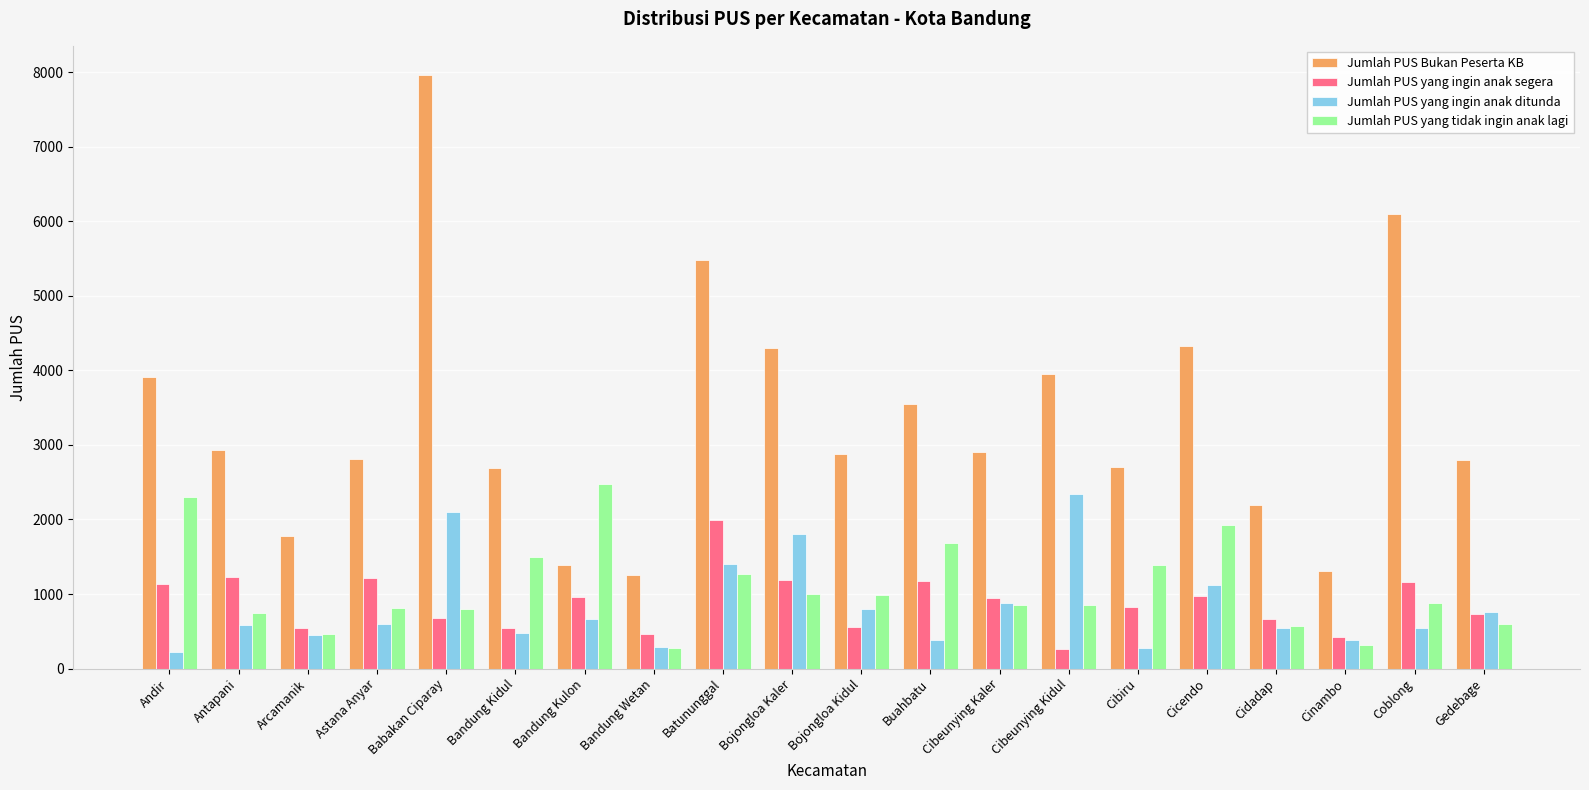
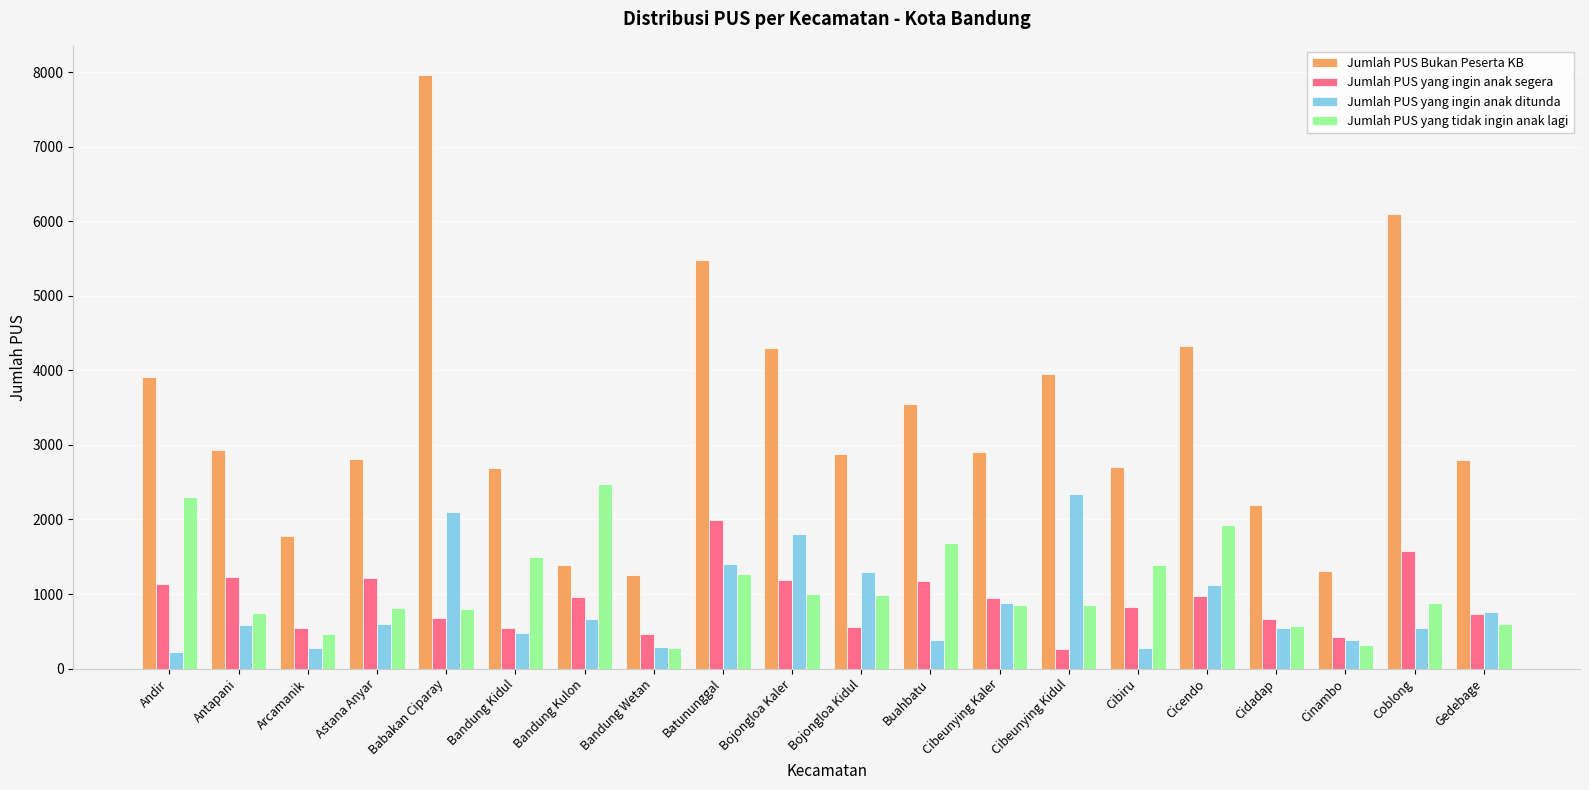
  {
    "Jumlah PUS Bukan Peserta KB": {
      "Andir": 3900,
      "Antapani": 2900,
      "Arcamanik": 1800,
      "Astana Anyar": 2800,
      "Babakan Ciparay": 8000,
      "Bandung Kidul": 2700,
      "Bandung Kulon": 1400,
      "Bandung Wetan": 1300,
      "Batununggal": 5500,
      "Bojongloa Kaler": 4300,
      "Bojongloa Kidul": 2900,
      "Buahbatu": 3500,
      "Cibeunying Kaler": 2900,
      "Cibeunying Kidul": 4000,
      "Cibiru": 2700,
      "Cicendo": 4300,
      "Cidadap": 2200,
      "Cinambo": 1300,
      "Coblong": 6100,
      "Gedebage": 2800
    },
    "Jumlah PUS yang ingin anak segera": {
      "Andir": 1100,
      "Antapani": 1200,
      "Arcamanik": 500,
      "Astana Anyar": 1200,
      "Babakan Ciparay": 700,
      "Bandung Kidul": 500,
      "Bandung Kulon": 1000,
      "Bandung Wetan": 500,
      "Batununggal": 2000,
      "Bojongloa Kaler": 1200,
      "Bojongloa Kidul": 600,
      "Buahbatu": 1200,
      "Cibeunying Kaler": 900,
      "Cibeunying Kidul": 300,
      "Cibiru": 800,
      "Cicendo": 1000,
      "Cidadap": 700,
      "Cinambo": 400,
-     "Coblong": 1200,
+     "Coblong": 1600,
      "Gedebage": 700
    },
    "Jumlah PUS yang ingin anak ditunda": {
      "Andir": 200,
      "Antapani": 600,
-     "Arcamanik": 500,
+     "Arcamanik": 300,
      "Astana Anyar": 600,
      "Babakan Ciparay": 2100,
      "Bandung Kidul": 500,
      "Bandung Kulon": 700,
      "Bandung Wetan": 300,
      "Batununggal": 1400,
      "Bojongloa Kaler": 1800,
-     "Bojongloa Kidul": 800,
+     "Bojongloa Kidul": 1300,
      "Buahbatu": 400,
      "Cibeunying Kaler": 900,
      "Cibeunying Kidul": 2300,
      "Cibiru": 300,
      "Cicendo": 1100,
      "Cidadap": 600,
      "Cinambo": 400,
      "Coblong": 500,
      "Gedebage": 800
    },
    "Jumlah PUS yang tidak ingin anak lagi": {
      "Andir": 2300,
      "Antapani": 700,
      "Arcamanik": 500,
      "Astana Anyar": 800,
      "Babakan Ciparay": 800,
      "Bandung Kidul": 1500,
      "Bandung Kulon": 2500,
      "Bandung Wetan": 300,
      "Batununggal": 1300,
      "Bojongloa Kaler": 1000,
      "Bojongloa Kidul": 1000,
      "Buahbatu": 1700,
      "Cibeunying Kaler": 800,
      "Cibeunying Kidul": 900,
      "Cibiru": 1400,
      "Cicendo": 1900,
      "Cidadap": 600,
      "Cinambo": 300,
      "Coblong": 900,
      "Gedebage": 600
    }
  }
